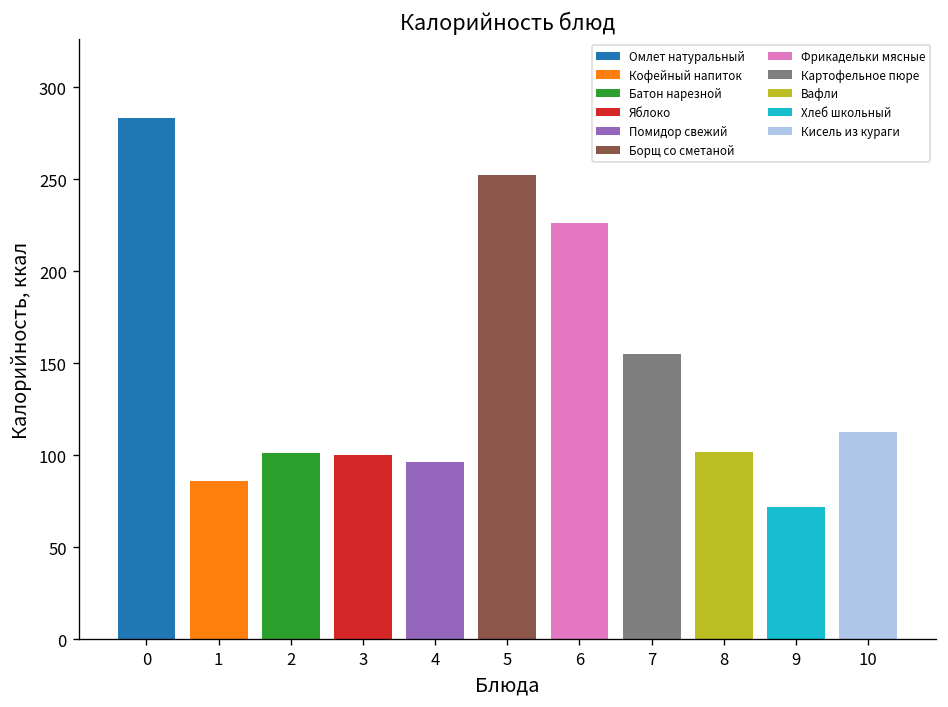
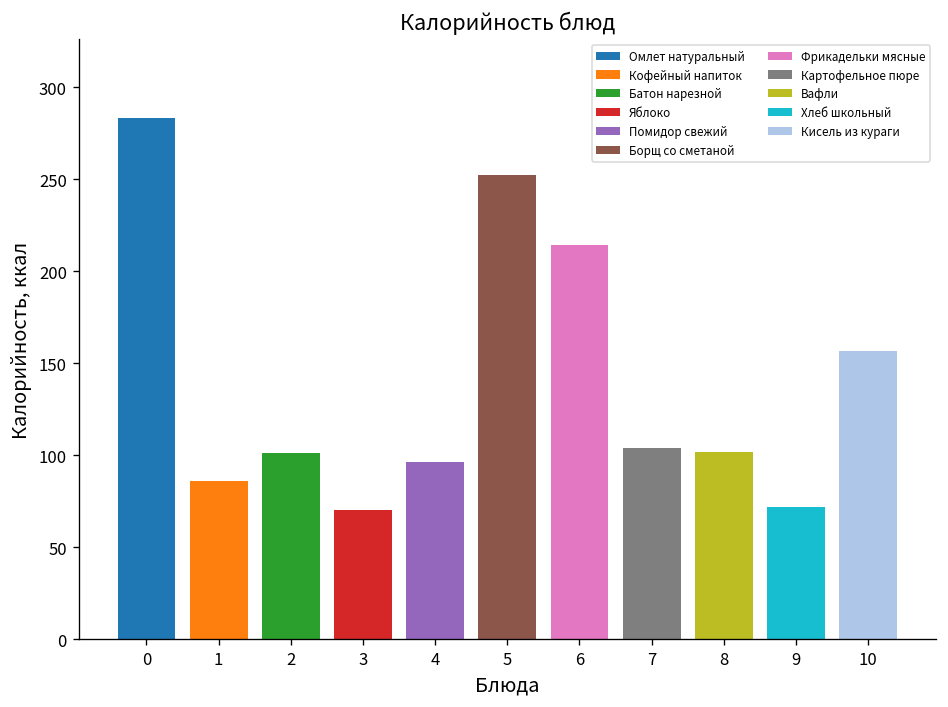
  {
    "0": 284,
    "1": 86,
    "2": 101,
-   "3": 100,
+   "3": 70,
    "4": 97,
    "5": 252,
-   "6": 226,
-   "7": 155,
+   "6": 215,
+   "7": 104,
    "8": 102,
    "9": 72,
-   "10": 113
+   "10": 157
  }
